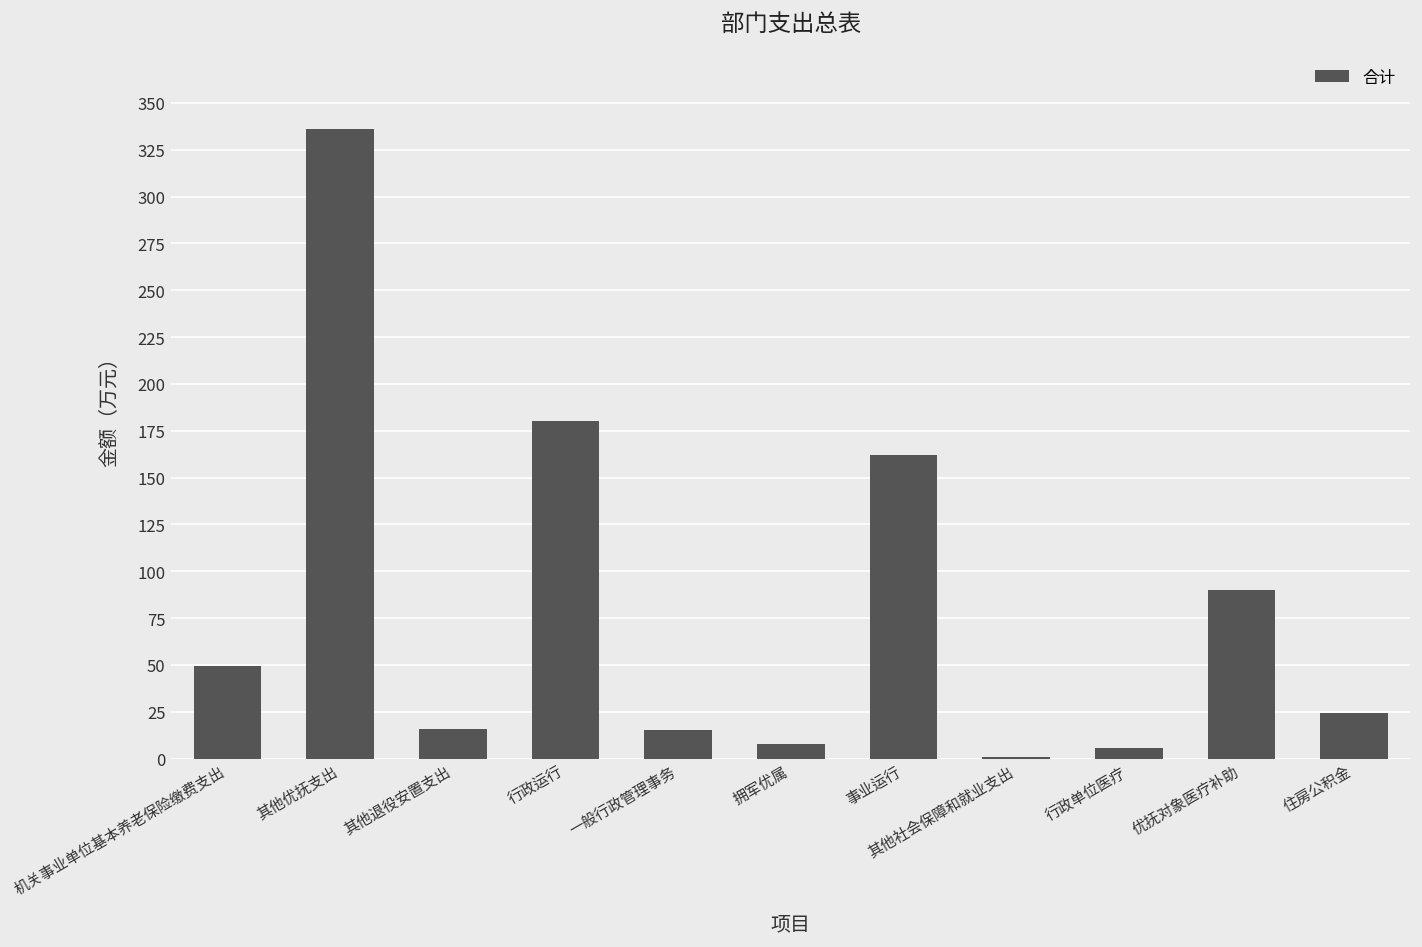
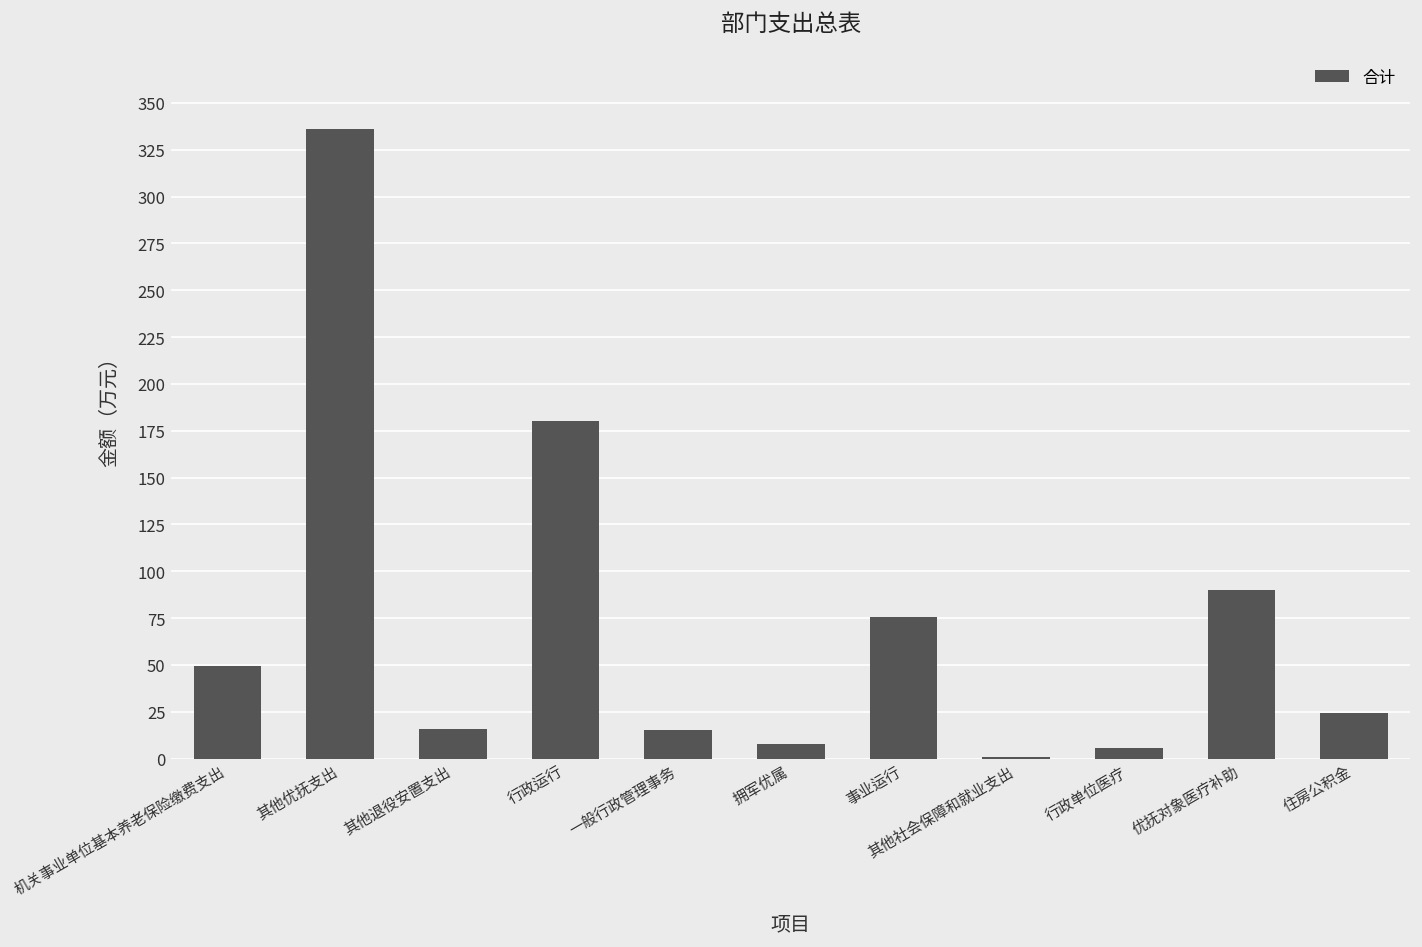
  {
    "机关事业单位基本养老保险缴费支出": 50,
    "其他优抚支出": 336,
    "其他退役安置支出": 16,
    "行政运行": 180,
    "一般行政管理事务": 15,
    "拥军优属": 8,
-   "事业运行": 162,
+   "事业运行": 76,
    "行政单位医疗": 5,
    "优抚对象医疗补助": 90,
    "住房公积金": 25
  }
